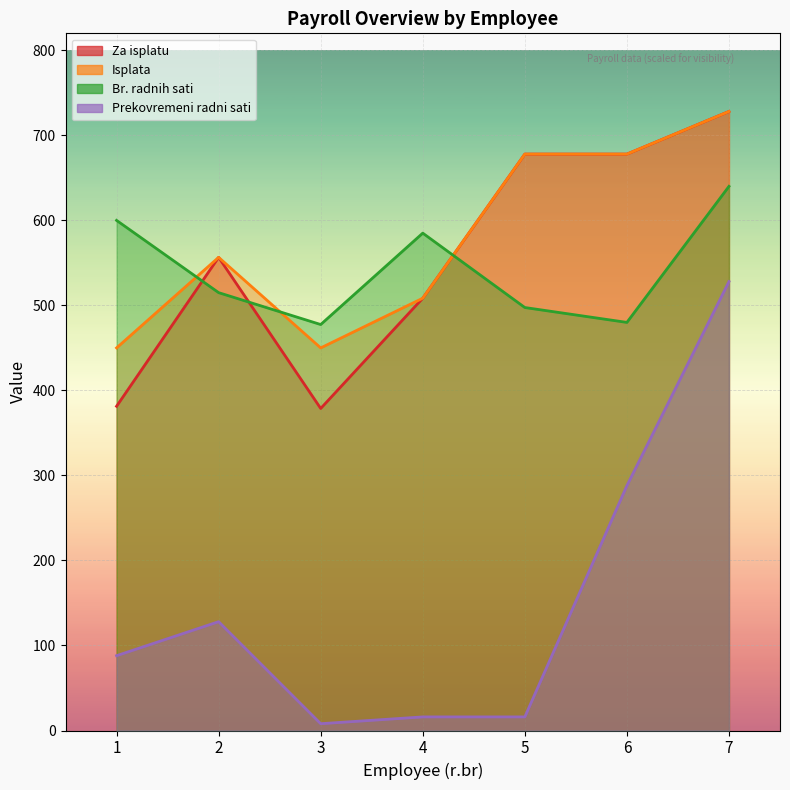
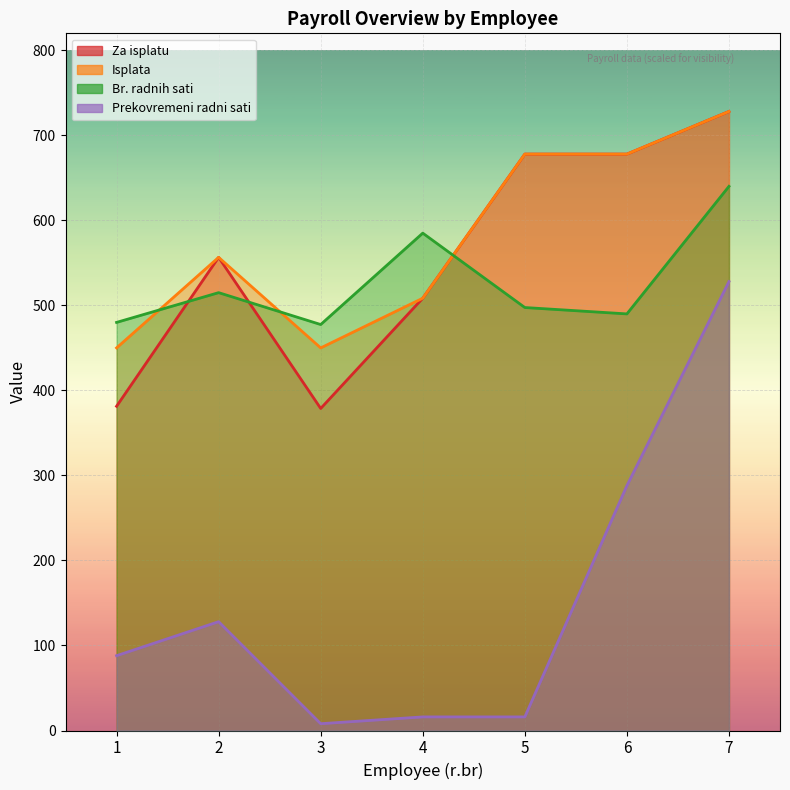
  {
    "Br. radnih sati": {
-     "1": 600,
+     "1": 480,
      "2": 520,
      "3": 480,
      "4": 590,
      "5": 500,
-     "6": 480,
+     "6": 490,
      "7": 640
    },
    "Prekovremeni radni sati": {
      "1": 90,
      "2": 130,
      "3": 10,
      "4": 20,
      "5": 20,
      "6": 290,
      "7": 530
    }
  }
